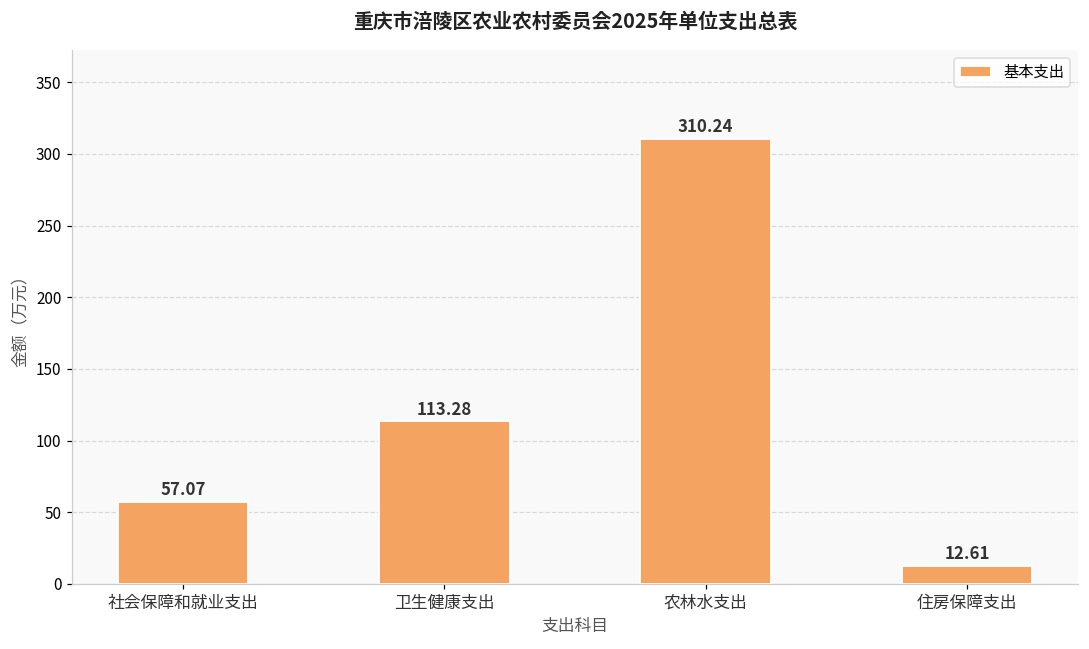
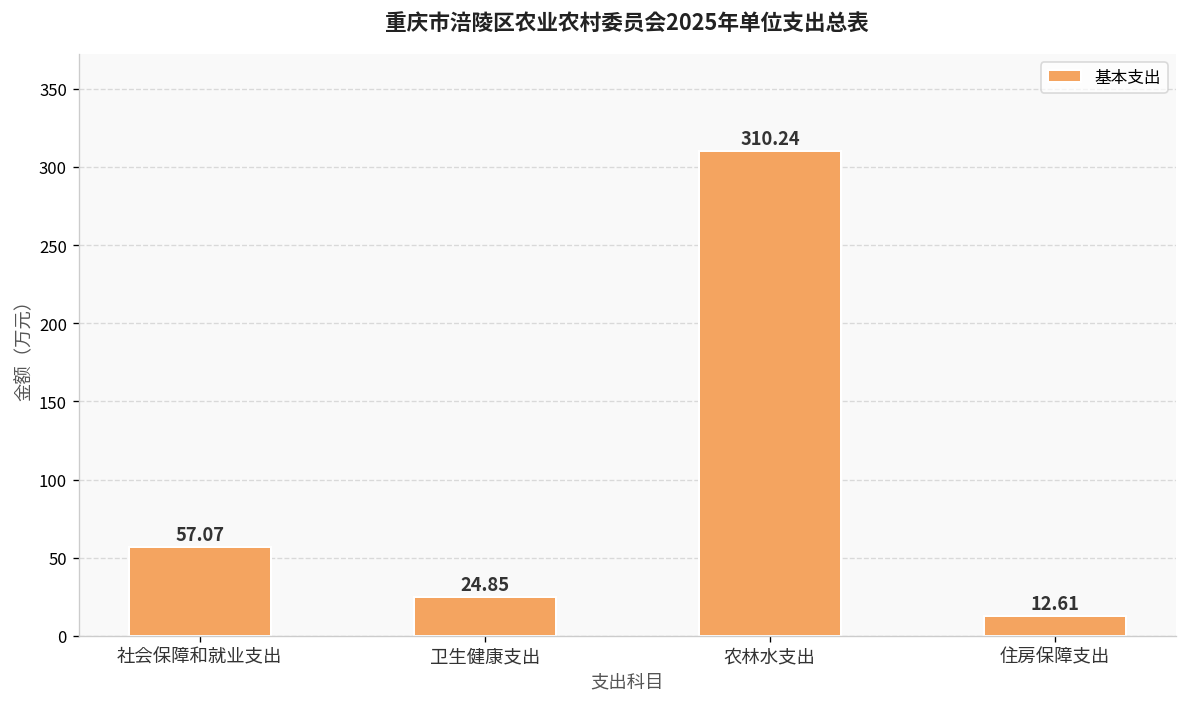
  {
    "社会保障和就业支出": 57.07,
-   "卫生健康支出": 113.28,
+   "卫生健康支出": 24.85,
    "农林水支出": 310.24,
    "住房保障支出": 12.61
  }
